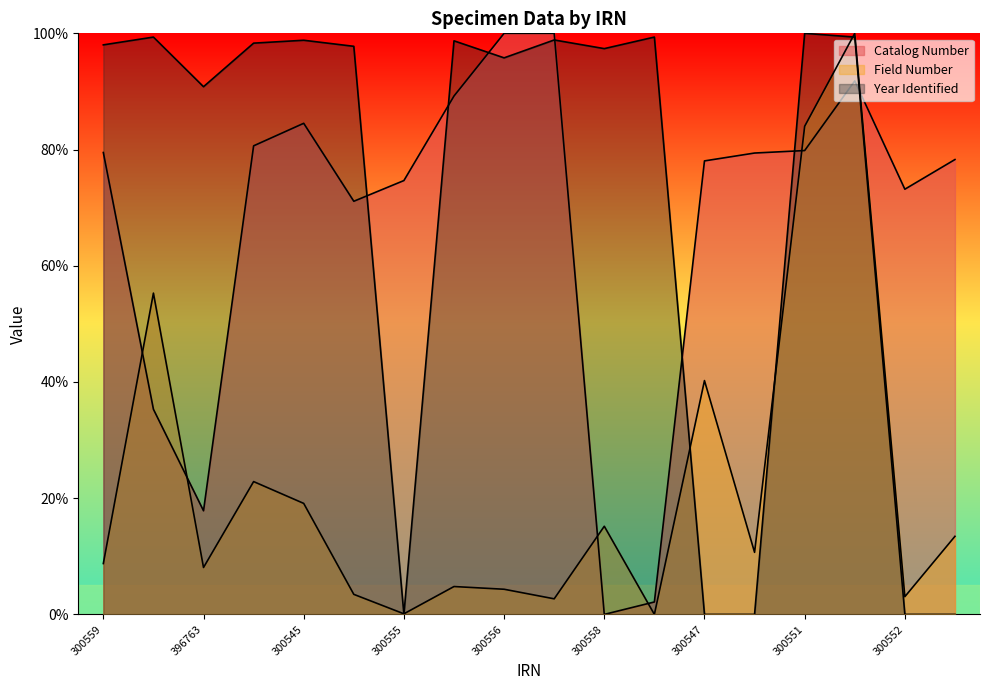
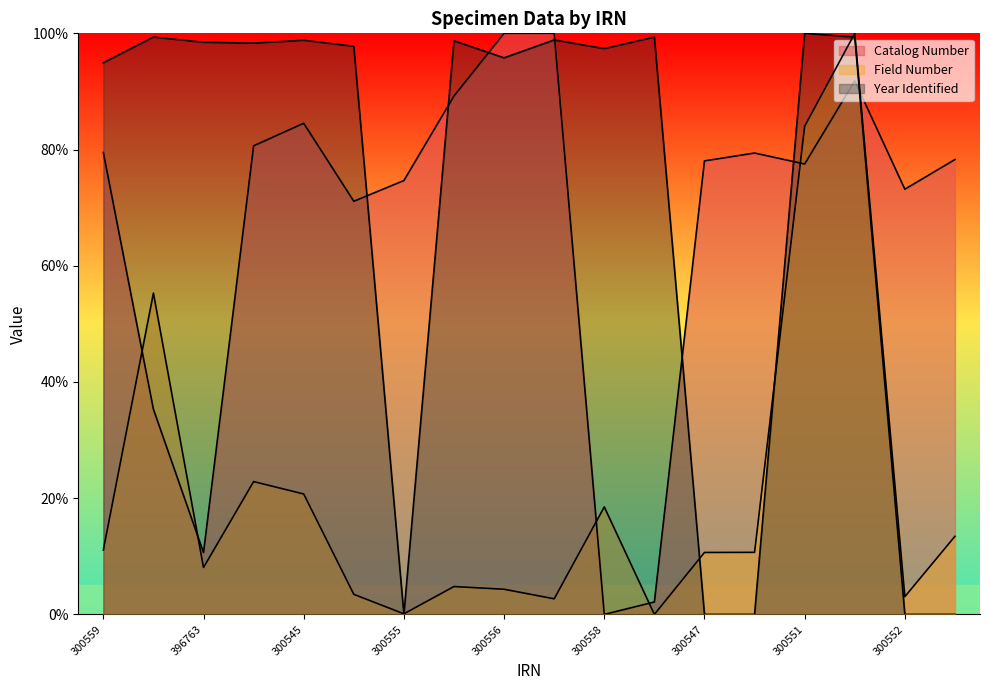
  {
    "Catalog Number": {
      "300559": "79%",
-     "396763": "18%",
+     "396763": "11%",
      "300545": "85%",
      "300555": "75%",
      "300556": "100%",
      "300547": "78%",
-     "300551": "80%",
+     "300551": "78%",
      "300552": "73%"
    },
    "Field Number": {
-     "300559": "9%",
+     "300559": "11%",
      "396763": "8%",
-     "300545": "19%",
-     "300558": "15%",
-     "300547": "40%",
+     "300545": "21%",
+     "300558": "19%",
+     "300547": "11%",
      "300551": "84%"
    },
    "Year Identified": {
-     "300559": "98%",
-     "396763": "91%",
+     "300559": "95%",
+     "396763": "98%",
      "300545": "99%",
      "300556": "96%",
      "300558": "97%",
      "300551": "100%"
    }
  }
